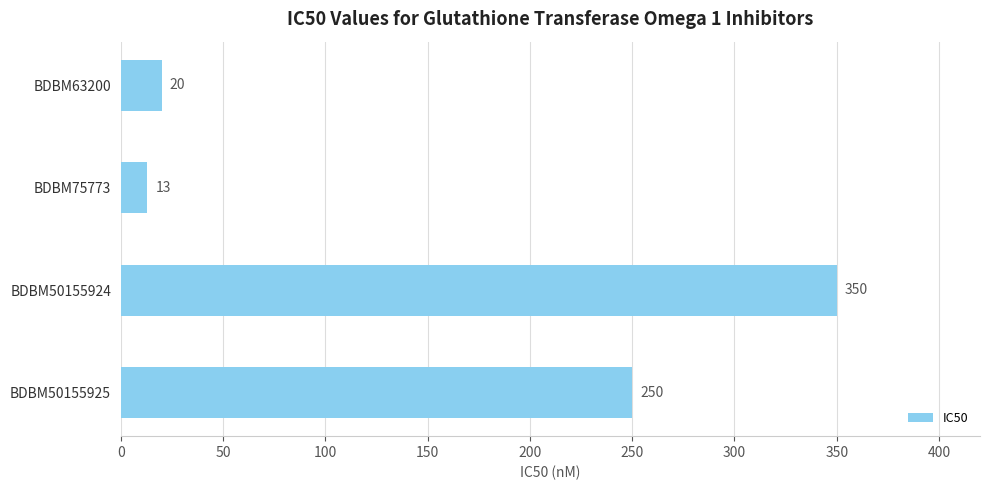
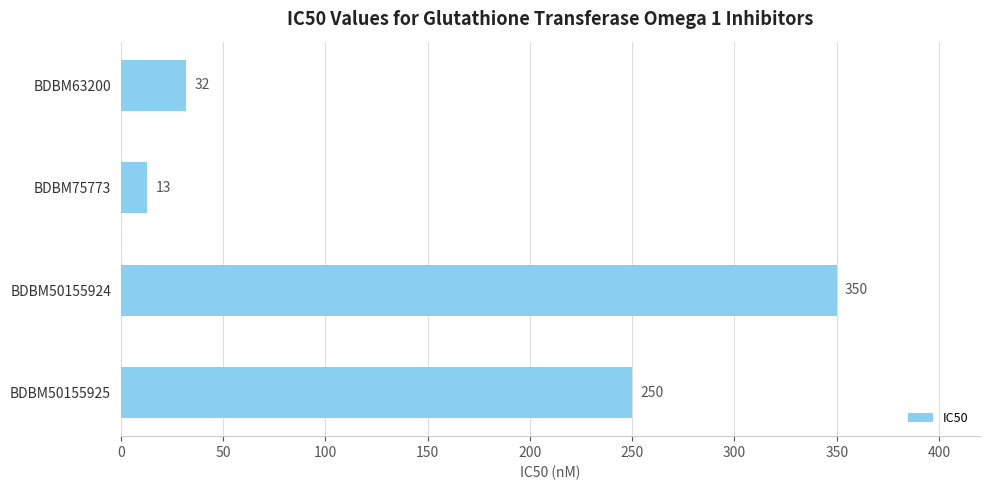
  {
-   "BDBM63200": 20,
+   "BDBM63200": 32,
    "BDBM75773": 13,
    "BDBM50155924": 350,
    "BDBM50155925": 250
  }
